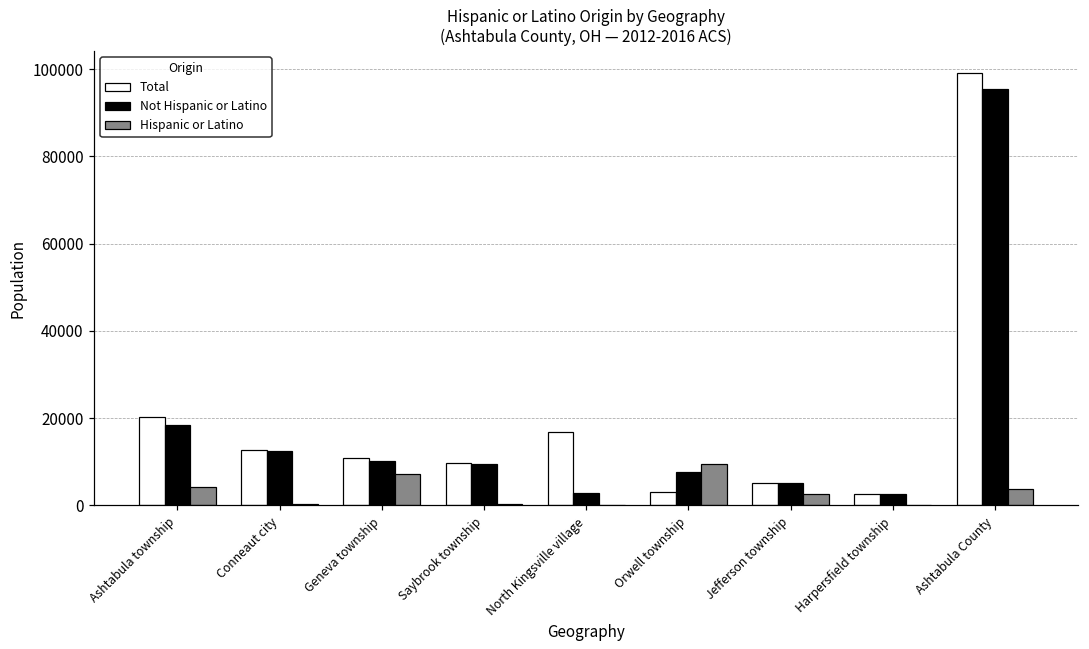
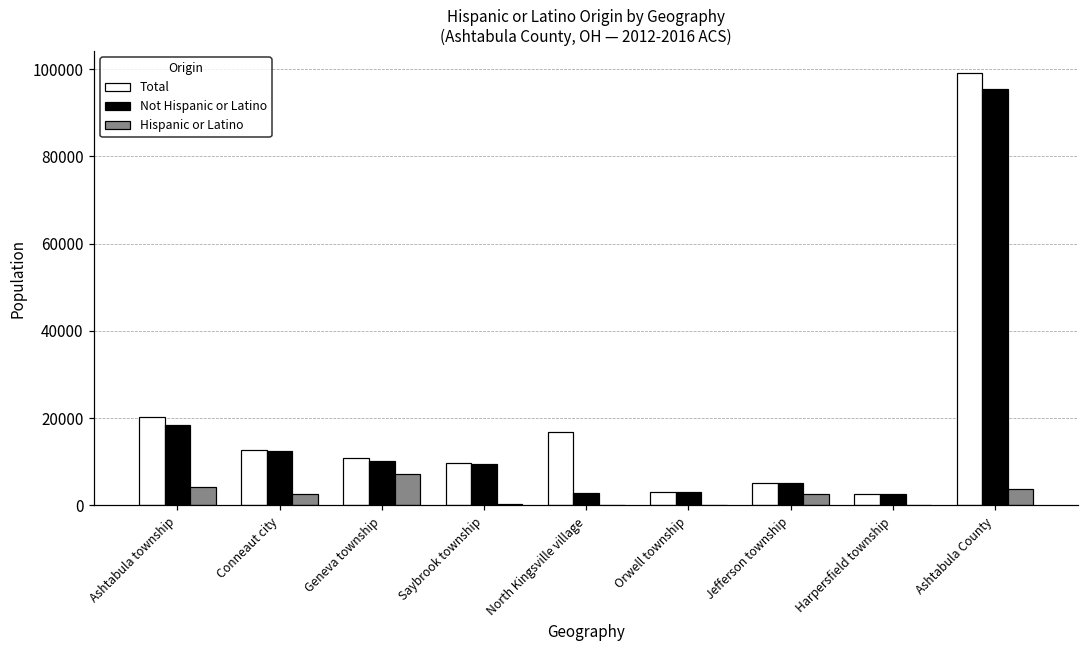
  {
    "Total": {
      "Ashtabula township": 20000,
      "Conneaut city": 13000,
      "Geneva township": 11000,
      "Saybrook township": 10000,
      "North Kingsville village": 17000,
      "Orwell township": 3000,
      "Jefferson township": 5000,
      "Harpersfield township": 3000,
      "Ashtabula County": 99000
    },
    "Not Hispanic or Latino": {
      "Ashtabula township": 18000,
      "Conneaut city": 12000,
      "Geneva township": 10000,
      "Saybrook township": 9000,
      "North Kingsville village": 3000,
-     "Orwell township": 8000,
+     "Orwell township": 3000,
      "Jefferson township": 5000,
      "Harpersfield township": 3000,
      "Ashtabula County": 95000
    },
    "Hispanic or Latino": {
      "Ashtabula township": 4000,
-     "Conneaut city": 0,
+     "Conneaut city": 3000,
      "Geneva township": 7000,
-     "Orwell township": 9000,
+     "Orwell township": 0,
      "Jefferson township": 3000,
      "Ashtabula County": 4000
    }
  }
